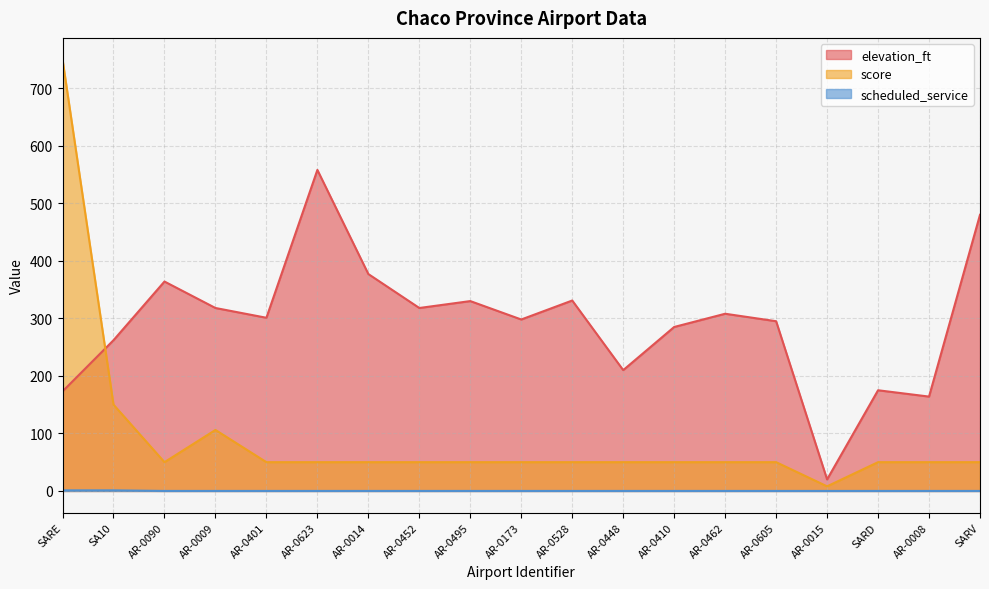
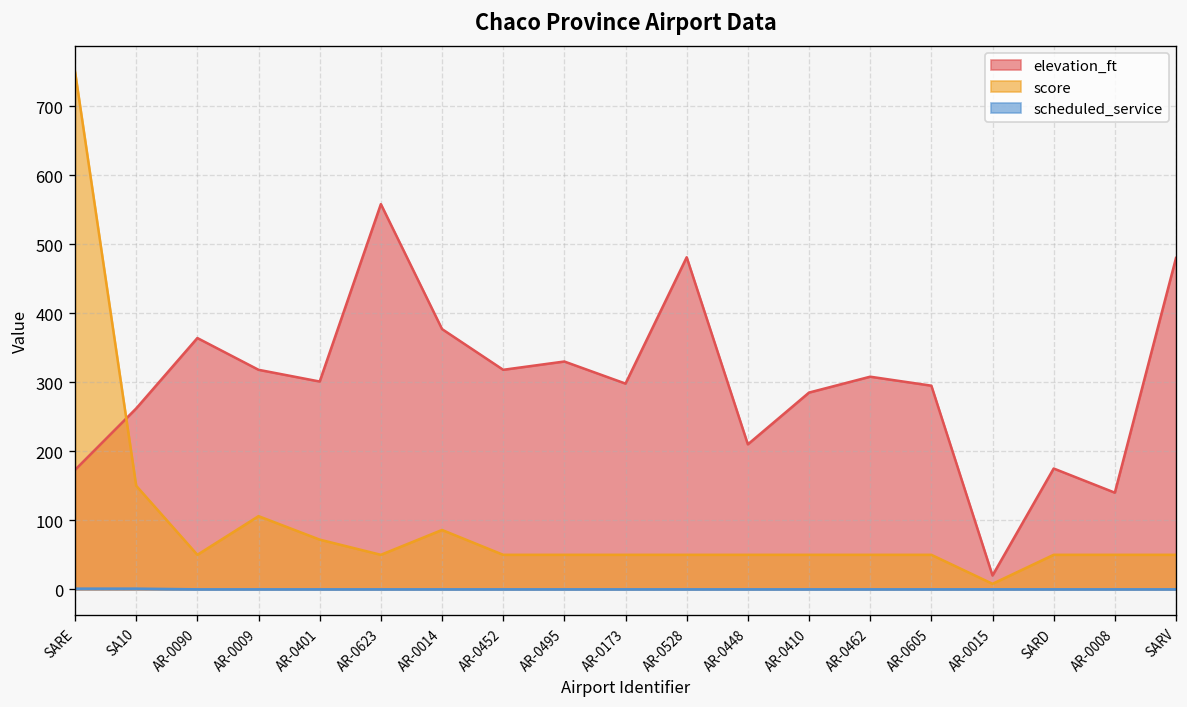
  {
    "elevation_ft": {
      "SARE": 170,
      "SA10": 260,
      "AR-0090": 360,
      "AR-0009": 320,
      "AR-0401": 300,
      "AR-0623": 560,
      "AR-0014": 380,
      "AR-0452": 320,
      "AR-0495": 330,
      "AR-0173": 300,
-     "AR-0528": 330,
+     "AR-0528": 480,
      "AR-0448": 210,
      "AR-0410": 290,
      "AR-0462": 310,
      "AR-0605": 300,
      "AR-0015": 20,
      "SARD": 180,
-     "AR-0008": 160,
+     "AR-0008": 140,
      "SARV": 480
    },
    "score": {
      "SARE": 750,
      "SA10": 150,
      "AR-0090": 50,
      "AR-0009": 110,
-     "AR-0401": 50,
+     "AR-0401": 70,
      "AR-0623": 50,
-     "AR-0014": 50,
+     "AR-0014": 90,
      "AR-0452": 50,
      "AR-0495": 50,
      "AR-0173": 50,
      "AR-0528": 50,
      "AR-0448": 50,
      "AR-0410": 50,
      "AR-0462": 50,
      "AR-0605": 50,
      "AR-0015": 10,
      "SARD": 50,
      "AR-0008": 50,
      "SARV": 50
    },
    "scheduled_service": {
      "SARE": 0,
      "SA10": 0,
      "AR-0090": 0,
      "AR-0009": 0,
      "AR-0401": 0,
      "AR-0623": 0,
      "AR-0014": 0,
      "AR-0452": 0,
      "AR-0495": 0,
      "AR-0173": 0,
      "AR-0528": 0,
      "AR-0448": 0,
      "AR-0410": 0,
      "AR-0462": 0,
      "AR-0605": 0,
      "AR-0015": 0,
      "SARD": 0,
      "AR-0008": 0,
      "SARV": 0
    }
  }
